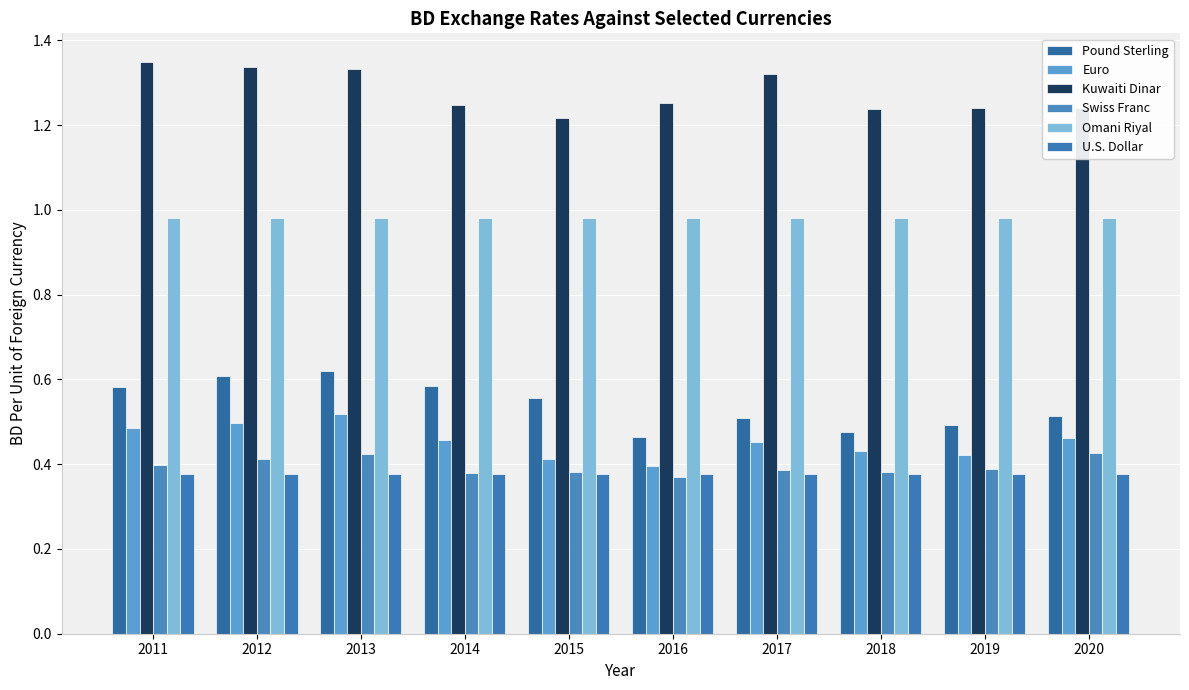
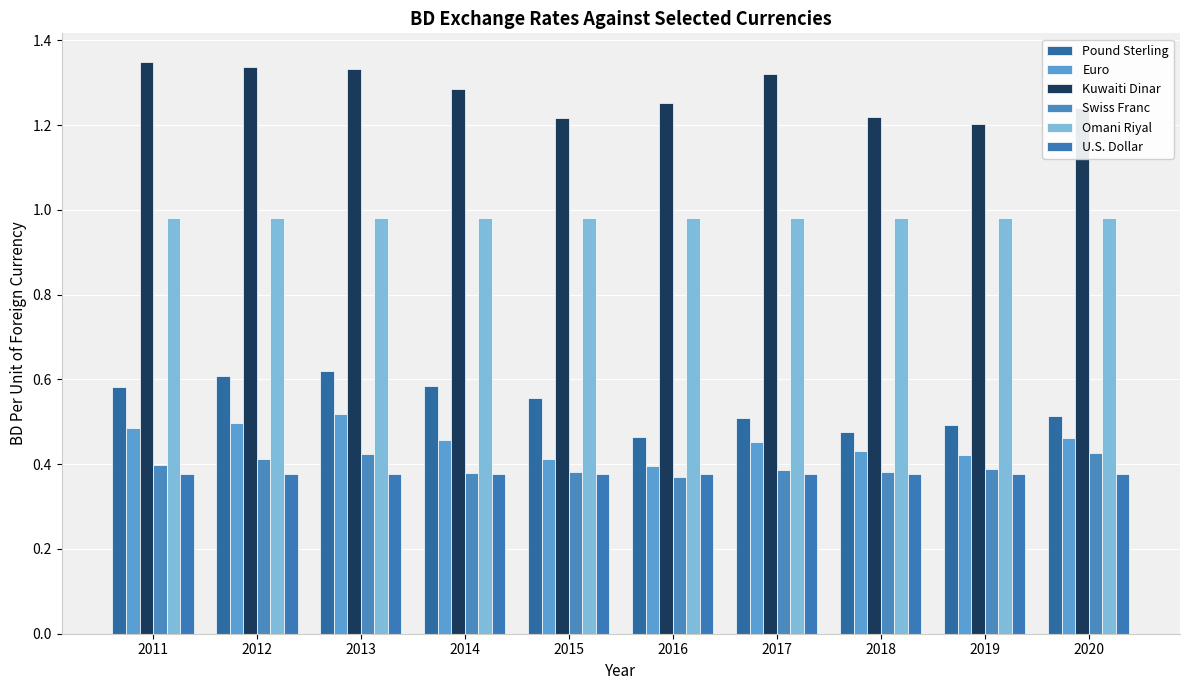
  {
    "Kuwaiti Dinar": {
      "2011": 1.35,
      "2012": 1.34,
      "2013": 1.33,
-     "2014": 1.25,
+     "2014": 1.28,
      "2015": 1.22,
      "2016": 1.25,
      "2017": 1.32,
-     "2018": 1.24,
-     "2019": 1.24
+     "2018": 1.22,
+     "2019": 1.20
    }
  }
